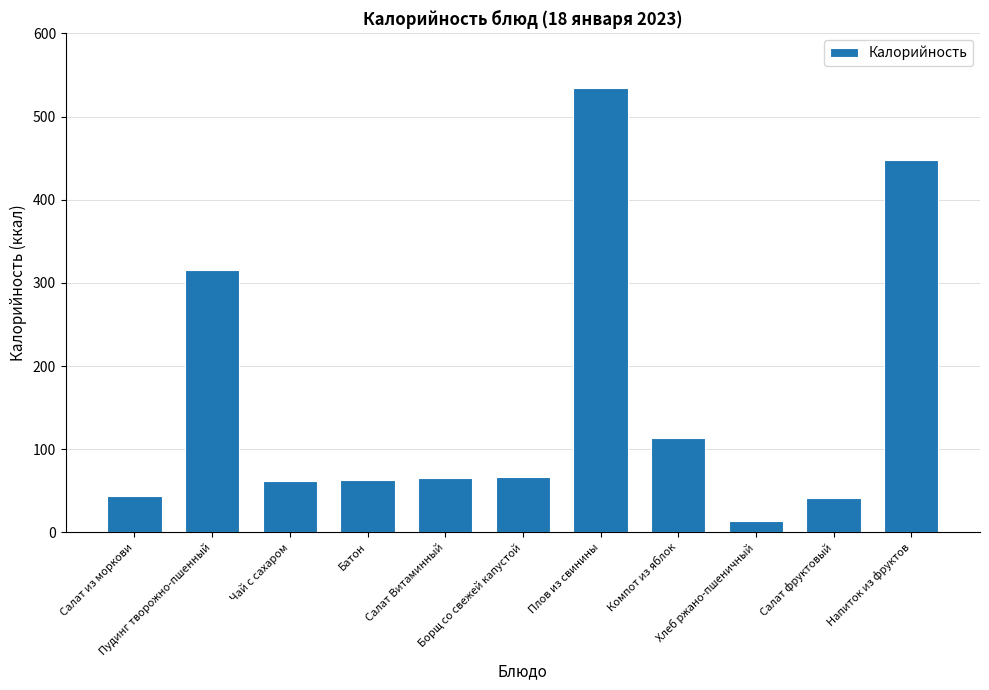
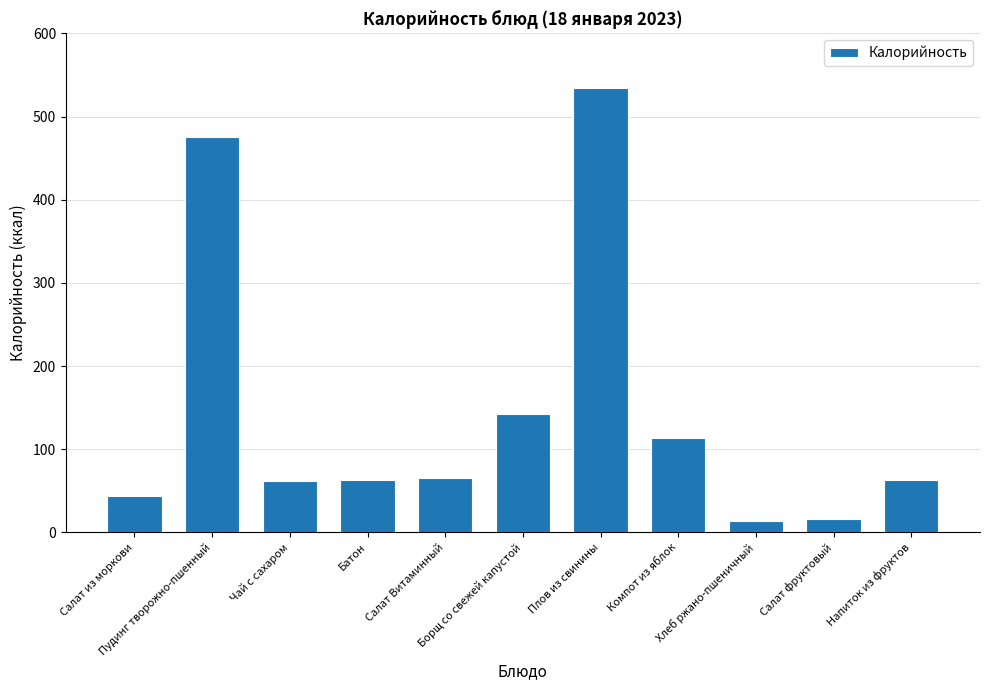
  {
    "Салат из моркови": 40,
-   "Пудинг творожно-пшенный": 320,
+   "Пудинг творожно-пшенный": 480,
    "Чай с сахаром": 60,
    "Батон": 60,
    "Салат Витаминный": 60,
-   "Борщ со свежей капустой": 70,
+   "Борщ со свежей капустой": 140,
    "Плов из свинины": 530,
    "Компот из яблок": 110,
    "Хлеб ржано-пшеничный": 10,
-   "Салат фруктовый": 40,
-   "Напиток из фруктов": 450
+   "Салат фруктовый": 20,
+   "Напиток из фруктов": 60
  }
